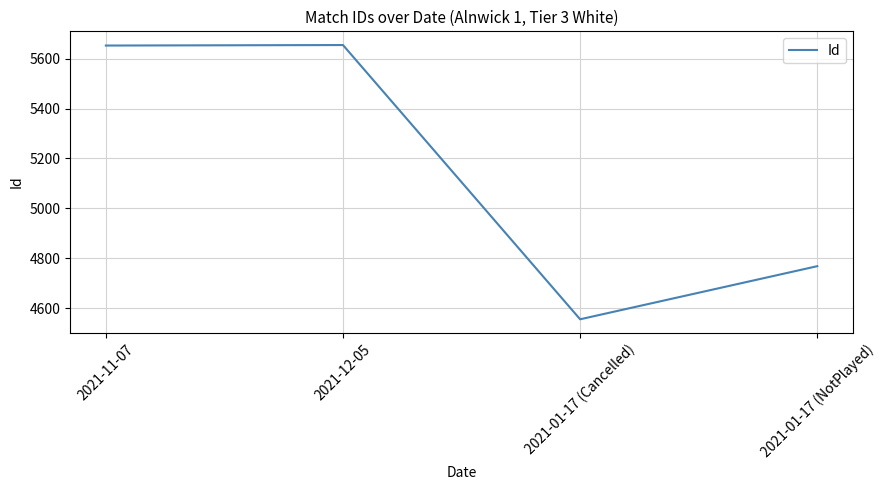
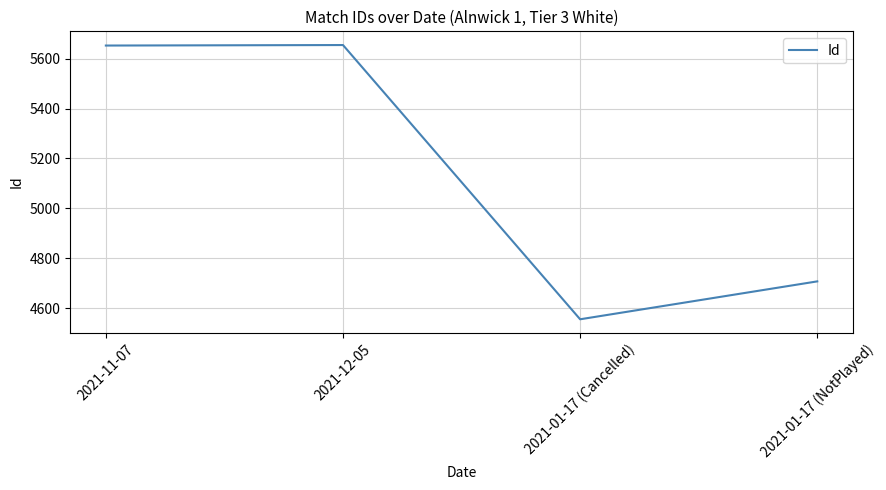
  {
    "2021-11-07": 5650,
    "2021-12-05": 5660,
    "2021-01-17 (Cancelled)": 4560,
-   "2021-01-17 (NotPlayed)": 4770
+   "2021-01-17 (NotPlayed)": 4710
  }
